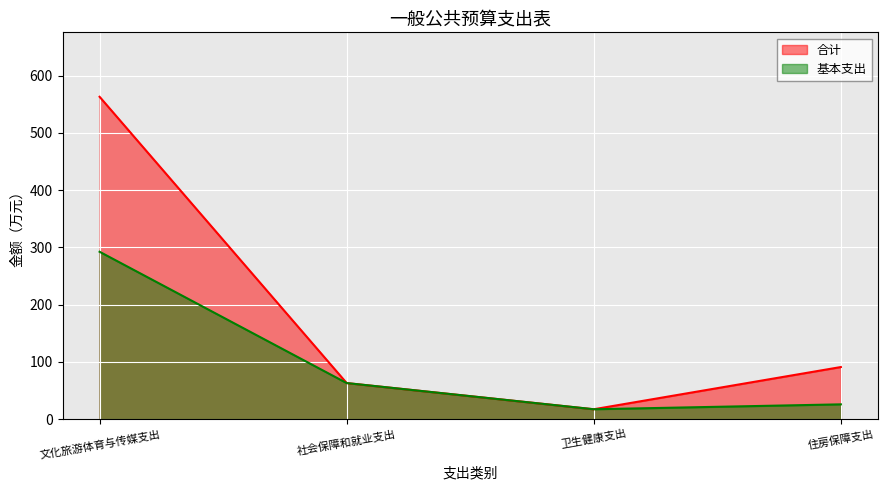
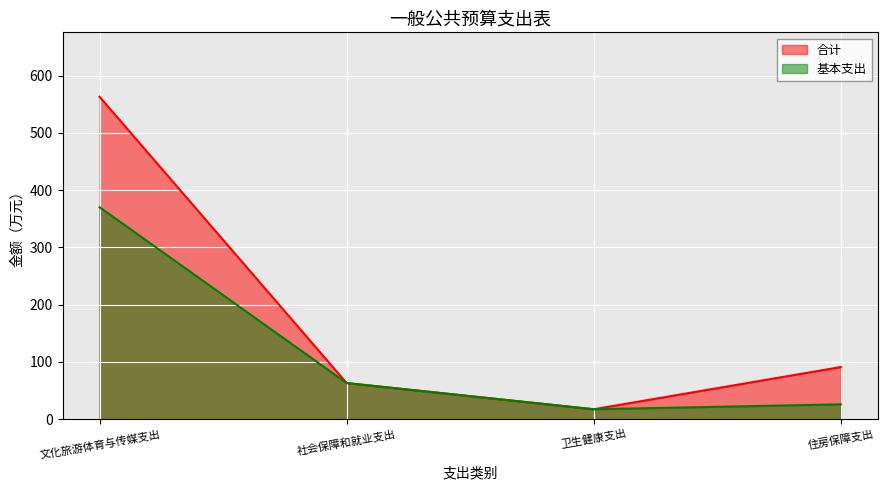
  {
    "合计": {
      "文化旅游体育与传媒支出": 560,
      "住房保障支出": 90
    },
    "基本支出": {
-     "文化旅游体育与传媒支出": 290,
+     "文化旅游体育与传媒支出": 370,
      "住房保障支出": 30
    }
  }
